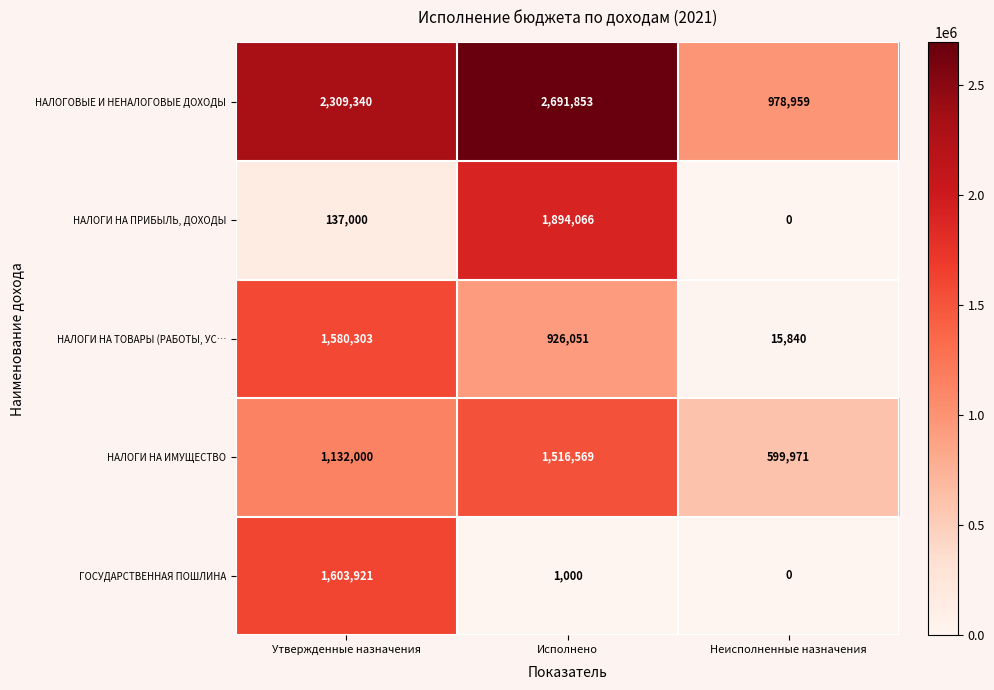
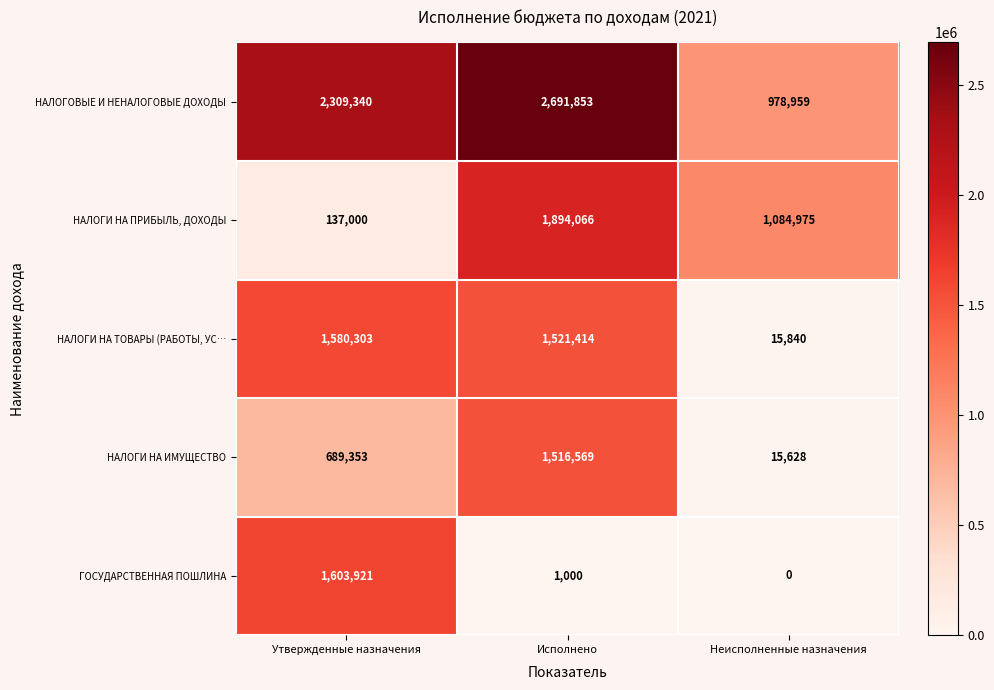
  {
    "НАЛОГОВЫЕ И НЕНАЛОГОВЫЕ ДОХОДЫ": {
      "Утвержденные назначения": "2,309,340",
      "Исполнено": "2,691,853",
      "Неисполненные назначения": "978,959"
    },
    "НАЛОГИ НА ПРИБЫЛЬ, ДОХОДЫ": {
      "Утвержденные назначения": "137,000",
      "Исполнено": "1,894,066",
-     "Неисполненные назначения": "0"
+     "Неисполненные назначения": "1,084,975"
    },
    "НАЛОГИ НА ТОВАРЫ (РАБОТЫ, УС…": {
      "Утвержденные назначения": "1,580,303",
-     "Исполнено": "926,051",
+     "Исполнено": "1,521,414",
      "Неисполненные назначения": "15,840"
    },
    "НАЛОГИ НА ИМУЩЕСТВО": {
-     "Утвержденные назначения": "1,132,000",
+     "Утвержденные назначения": "689,353",
      "Исполнено": "1,516,569",
-     "Неисполненные назначения": "599,971"
+     "Неисполненные назначения": "15,628"
    },
    "ГОСУДАРСТВЕННАЯ ПОШЛИНА": {
      "Утвержденные назначения": "1,603,921",
      "Исполнено": "1,000",
      "Неисполненные назначения": "0"
    }
  }
